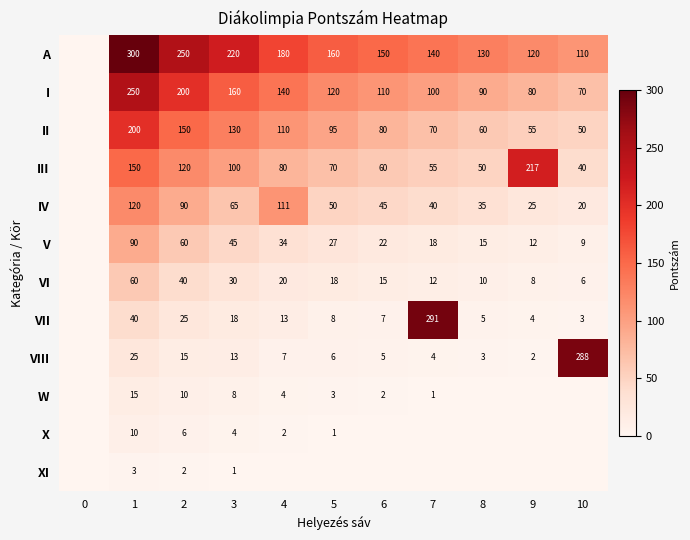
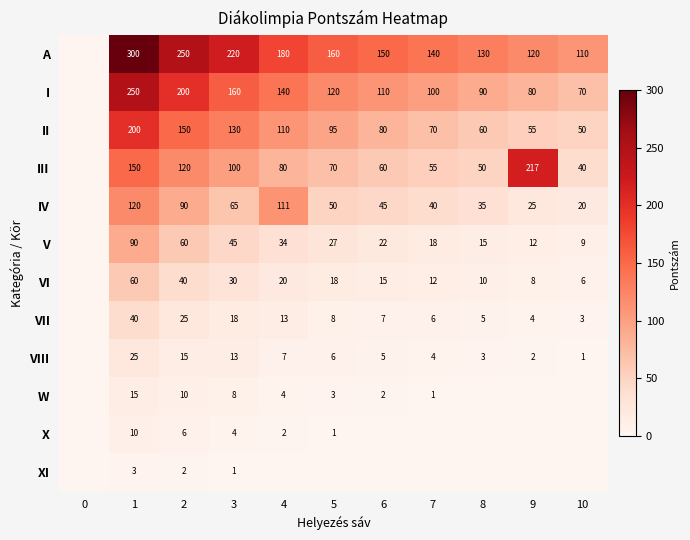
  {
    "A": {
      "1": 300,
      "2": 250,
      "3": 220,
      "4": 180,
      "5": 160,
      "6": 150,
      "7": 140,
      "8": 130,
      "9": 120,
      "10": 110
    },
    "I": {
      "1": 250,
      "2": 200,
      "3": 160,
      "4": 140,
      "5": 120,
      "6": 110,
      "7": 100,
      "8": 90,
      "9": 80,
      "10": 70
    },
    "II": {
      "1": 200,
      "2": 150,
      "3": 130,
      "4": 110,
      "5": 95,
      "6": 80,
      "7": 70,
      "8": 60,
      "9": 55,
      "10": 50
    },
    "III": {
      "1": 150,
      "2": 120,
      "3": 100,
      "4": 80,
      "5": 70,
      "6": 60,
      "7": 55,
      "8": 50,
      "9": 217,
      "10": 40
    },
    "IV": {
      "1": 120,
      "2": 90,
      "3": 65,
      "4": 111,
      "5": 50,
      "6": 45,
      "7": 40,
      "8": 35,
      "9": 25,
      "10": 20
    },
    "V": {
      "1": 90,
      "2": 60,
      "3": 45,
      "4": 34,
      "5": 27,
      "6": 22,
      "7": 18,
      "8": 15,
      "9": 12,
      "10": 9
    },
    "VI": {
      "1": 60,
      "2": 40,
      "3": 30,
      "4": 20,
      "5": 18,
      "6": 15,
      "7": 12,
      "8": 10,
      "9": 8,
      "10": 6
    },
    "VII": {
      "1": 40,
      "2": 25,
      "3": 18,
      "4": 13,
      "5": 8,
      "6": 7,
-     "7": 291,
+     "7": 6,
      "8": 5,
      "9": 4,
      "10": 3
    },
    "VIII": {
      "1": 25,
      "2": 15,
      "3": 13,
      "4": 7,
      "5": 6,
      "6": 5,
      "7": 4,
      "8": 3,
      "9": 2,
-     "10": 288
+     "10": 1
    },
    "W": {
      "1": 15,
      "2": 10,
      "3": 8,
      "4": 4,
      "5": 3,
      "6": 2,
      "7": 1
    },
    "X": {
      "1": 10,
      "2": 6,
      "3": 4,
      "4": 2,
      "5": 1
    },
    "XI": {
      "1": 3,
      "2": 2,
      "3": 1
    }
  }
